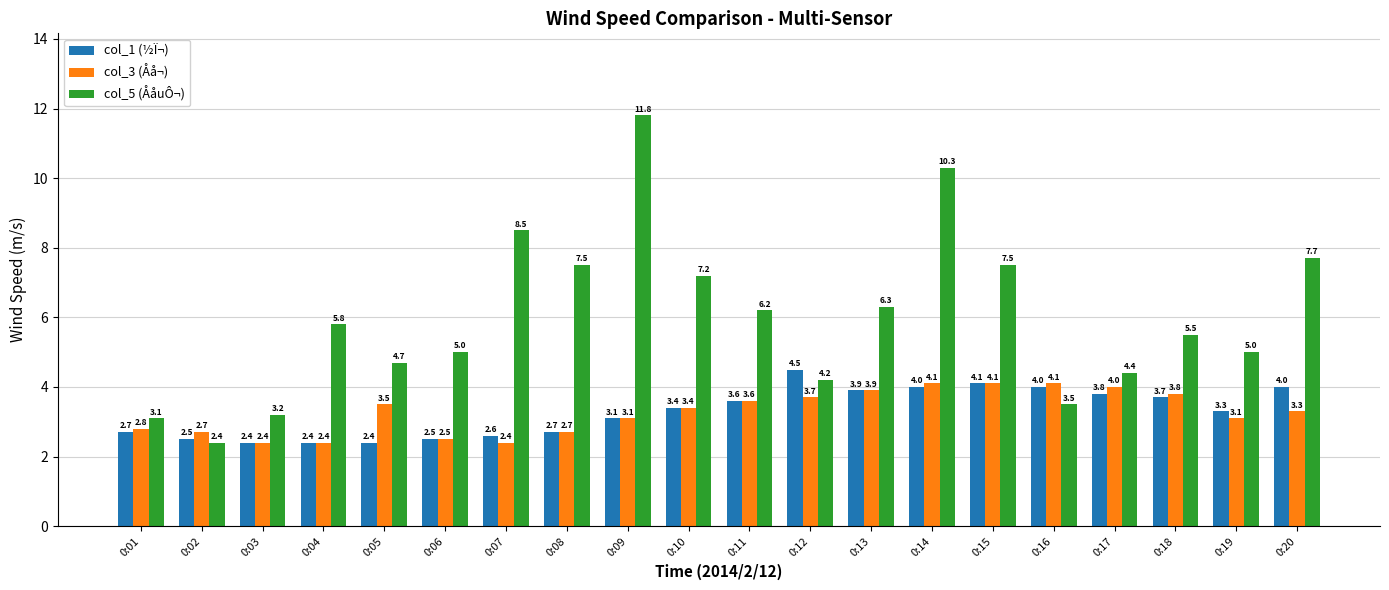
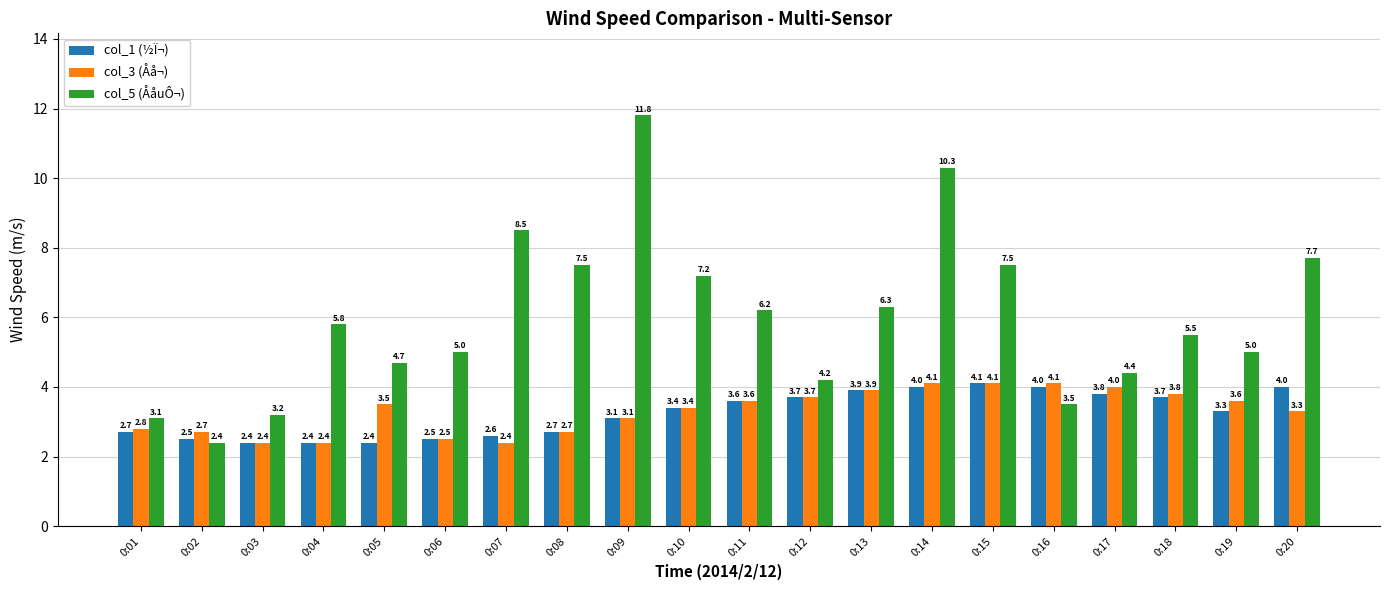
  {
    "col_1 (½Ï¬)": {
      "0:01": 2.7,
      "0:02": 2.5,
      "0:03": 2.4,
      "0:04": 2.4,
      "0:05": 2.4,
      "0:06": 2.5,
      "0:07": 2.6,
      "0:08": 2.7,
      "0:09": 3.1,
      "0:10": 3.4,
      "0:11": 3.6,
-     "0:12": 4.5,
+     "0:12": 3.7,
      "0:13": 3.9,
      "0:14": 4.0,
      "0:15": 4.1,
      "0:16": 4.0,
      "0:17": 3.8,
      "0:18": 3.7,
      "0:19": 3.3,
      "0:20": 4.0
    },
    "col_3 (Åå¬)": {
      "0:01": 2.8,
      "0:02": 2.7,
      "0:03": 2.4,
      "0:04": 2.4,
      "0:05": 3.5,
      "0:06": 2.5,
      "0:07": 2.4,
      "0:08": 2.7,
      "0:09": 3.1,
      "0:10": 3.4,
      "0:11": 3.6,
      "0:12": 3.7,
      "0:13": 3.9,
      "0:14": 4.1,
      "0:15": 4.1,
      "0:16": 4.1,
      "0:17": 4.0,
      "0:18": 3.8,
-     "0:19": 3.1,
+     "0:19": 3.6,
      "0:20": 3.3
    },
    "col_5 (ÅåuÔ¬)": {
      "0:01": 3.1,
      "0:02": 2.4,
      "0:03": 3.2,
      "0:04": 5.8,
      "0:05": 4.7,
      "0:06": 5.0,
      "0:07": 8.5,
      "0:08": 7.5,
      "0:09": 11.8,
      "0:10": 7.2,
      "0:11": 6.2,
      "0:12": 4.2,
      "0:13": 6.3,
      "0:14": 10.3,
      "0:15": 7.5,
      "0:16": 3.5,
      "0:17": 4.4,
      "0:18": 5.5,
      "0:19": 5.0,
      "0:20": 7.7
    }
  }
